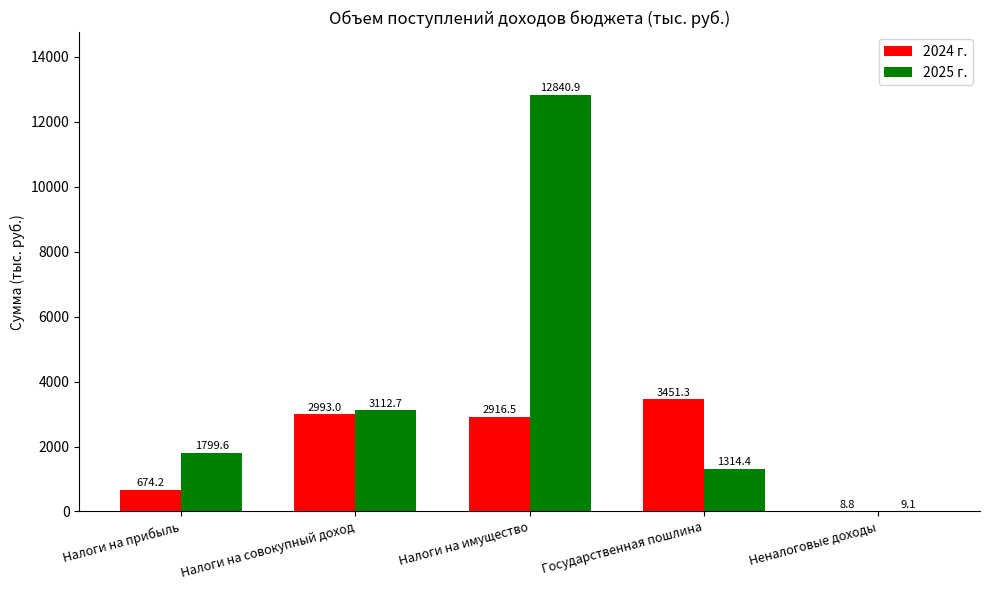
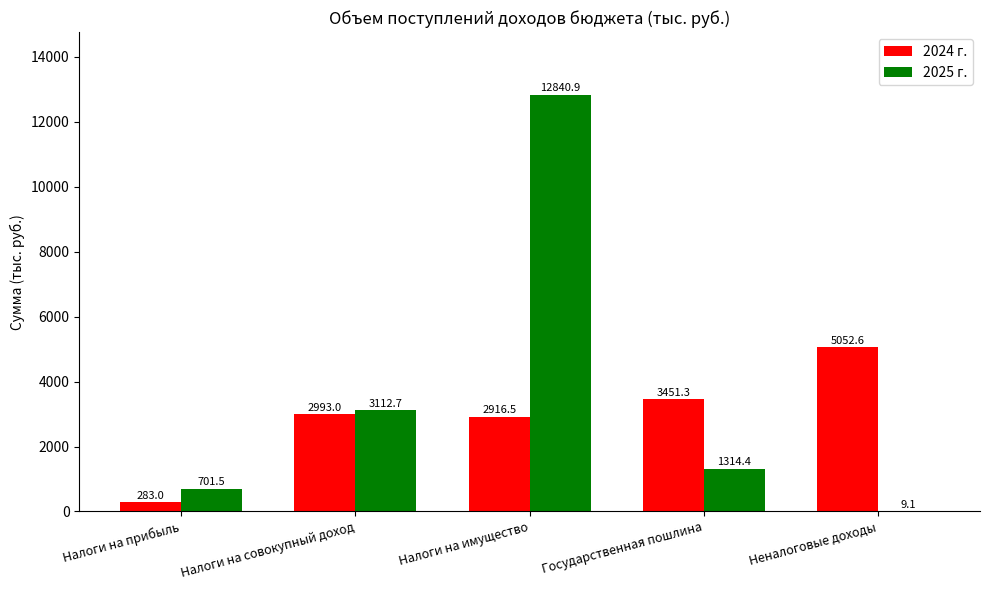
  {
    "2024 г.": {
-     "Налоги на прибыль": 674.2,
+     "Налоги на прибыль": 283.0,
      "Налоги на совокупный доход": 2993.0,
      "Налоги на имущество": 2916.5,
      "Государственная пошлина": 3451.3,
-     "Неналоговые доходы": 8.8
+     "Неналоговые доходы": 5052.6
    },
    "2025 г.": {
-     "Налоги на прибыль": 1799.6,
+     "Налоги на прибыль": 701.5,
      "Налоги на совокупный доход": 3112.7,
      "Налоги на имущество": 12840.9,
      "Государственная пошлина": 1314.4,
      "Неналоговые доходы": 9.1
    }
  }
